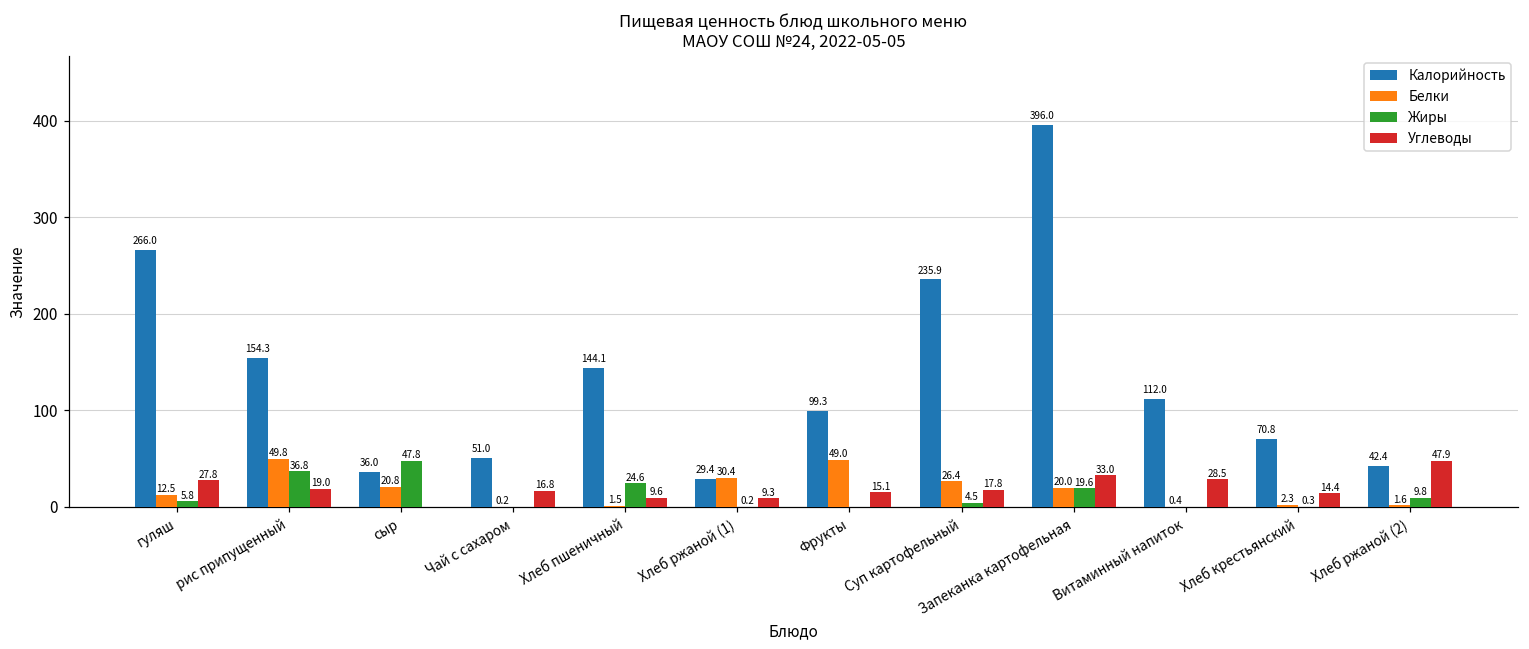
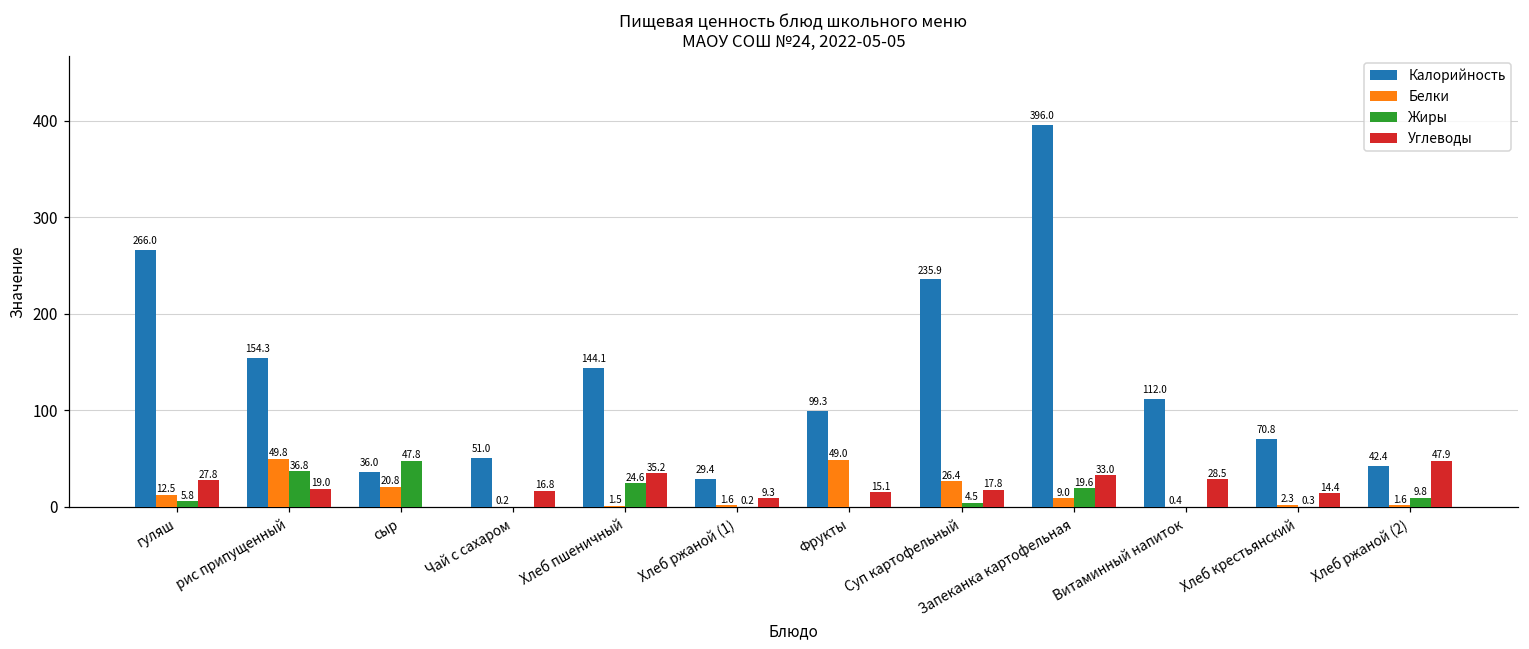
  {
    "Калорийность": {
      "гуляш": 266.0,
      "рис припущенный": 154.3,
      "сыр": 36.0,
      "Чай с сахаром": 51.0,
      "Хлеб пшеничный": 144.1,
      "Хлеб ржаной (1)": 29.4,
      "Фрукты": 99.3,
      "Суп картофельный": 235.9,
      "Запеканка картофельная": 396.0,
      "Витаминный напиток": 112.0,
      "Хлеб крестьянский": 70.8,
      "Хлеб ржаной (2)": 42.4
    },
    "Белки": {
      "гуляш": 12.5,
      "рис припущенный": 49.8,
      "сыр": 20.8,
      "Чай с сахаром": 0.2,
      "Хлеб пшеничный": 1.5,
-     "Хлеб ржаной (1)": 30.4,
+     "Хлеб ржаной (1)": 1.6,
      "Фрукты": 49.0,
      "Суп картофельный": 26.4,
-     "Запеканка картофельная": 20.0,
+     "Запеканка картофельная": 9.0,
      "Витаминный напиток": 0.4,
      "Хлеб крестьянский": 2.3,
      "Хлеб ржаной (2)": 1.6
    },
    "Жиры": {
      "гуляш": 5.8,
      "рис припущенный": 36.8,
      "сыр": 47.8,
      "Хлеб пшеничный": 24.6,
      "Хлеб ржаной (1)": 0.2,
      "Суп картофельный": 4.5,
      "Запеканка картофельная": 19.6,
      "Хлеб крестьянский": 0.3,
      "Хлеб ржаной (2)": 9.8
    },
    "Углеводы": {
      "гуляш": 27.8,
      "рис припущенный": 19.0,
      "Чай с сахаром": 16.8,
-     "Хлеб пшеничный": 9.6,
+     "Хлеб пшеничный": 35.2,
      "Хлеб ржаной (1)": 9.3,
      "Фрукты": 15.1,
      "Суп картофельный": 17.8,
      "Запеканка картофельная": 33.0,
      "Витаминный напиток": 28.5,
      "Хлеб крестьянский": 14.4,
      "Хлеб ржаной (2)": 47.9
    }
  }
